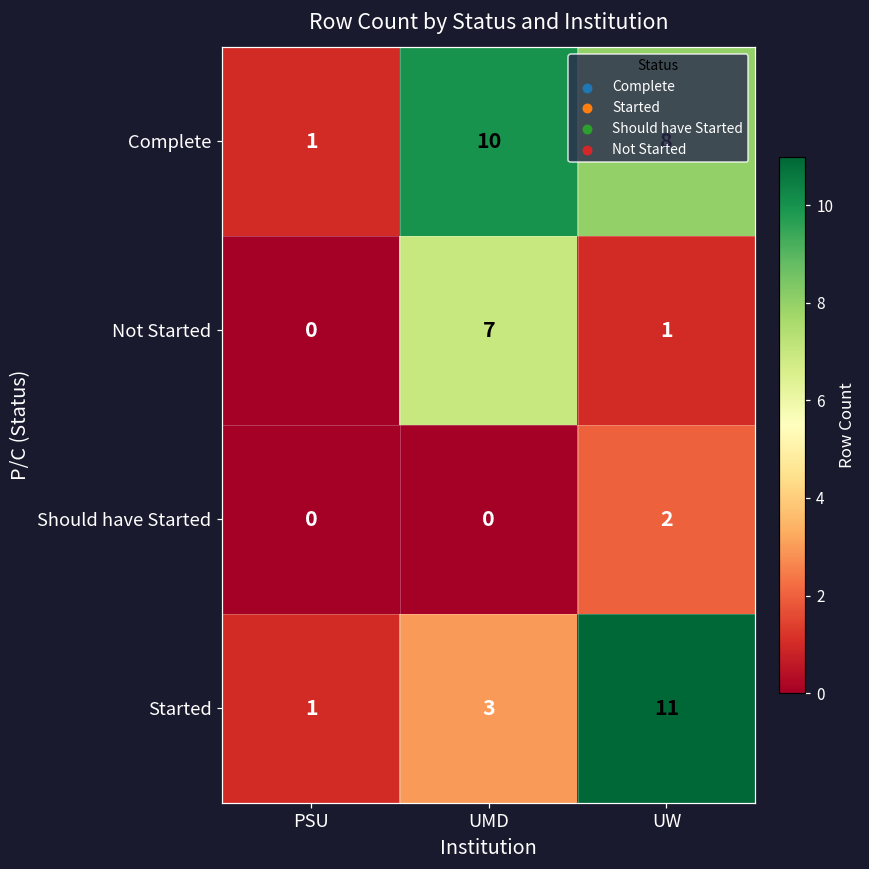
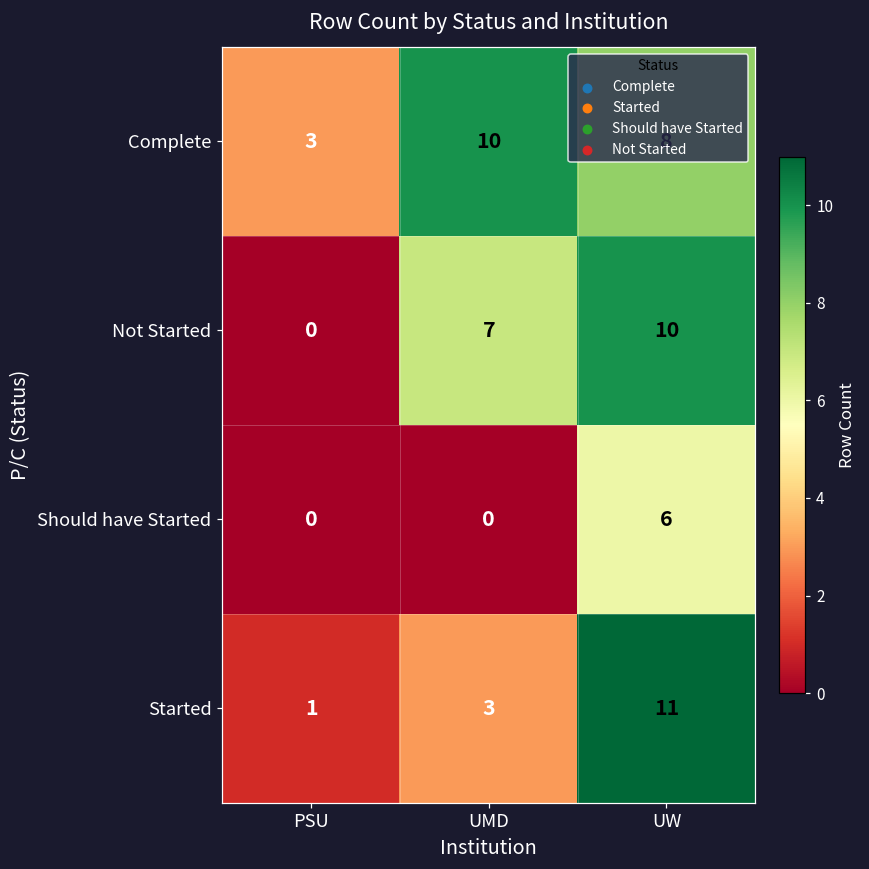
  {
    "Complete": {
-     "PSU": 1,
+     "PSU": 3,
      "UMD": 10
    },
    "Not Started": {
      "PSU": 0,
      "UMD": 7,
-     "UW": 1
+     "UW": 10
    },
    "Should have Started": {
      "PSU": 0,
      "UMD": 0,
-     "UW": 2
+     "UW": 6
    },
    "Started": {
      "PSU": 1,
      "UMD": 3,
      "UW": 11
    }
  }
